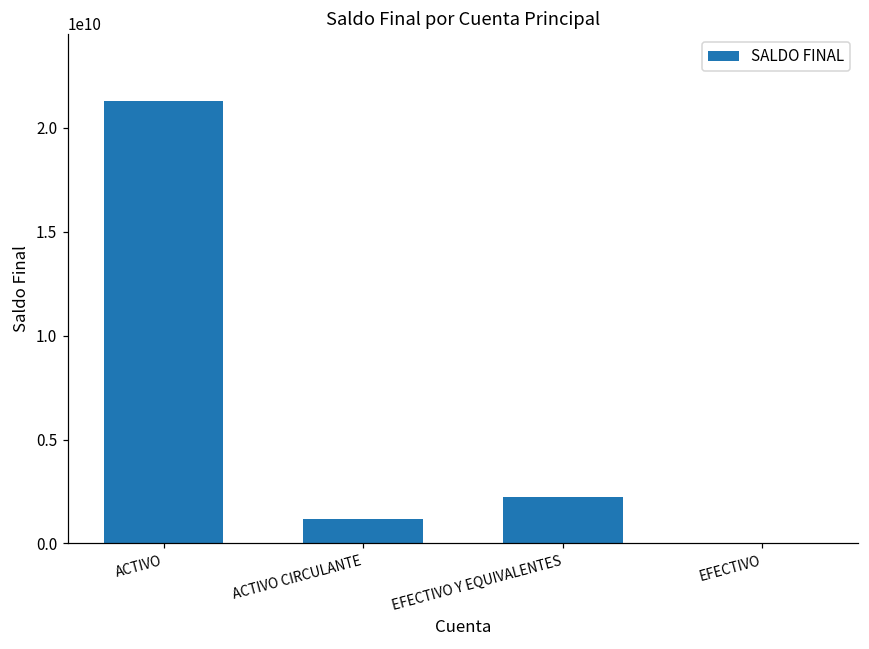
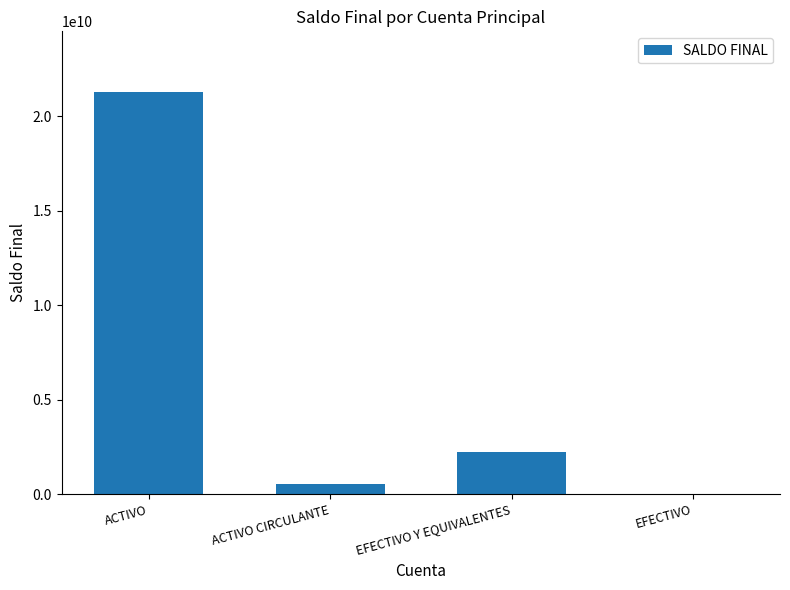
  {
    "ACTIVO": 21300000000,
-   "ACTIVO CIRCULANTE": 1200000000,
+   "ACTIVO CIRCULANTE": 500000000,
    "EFECTIVO Y EQUIVALENTES": 2200000000
  }
